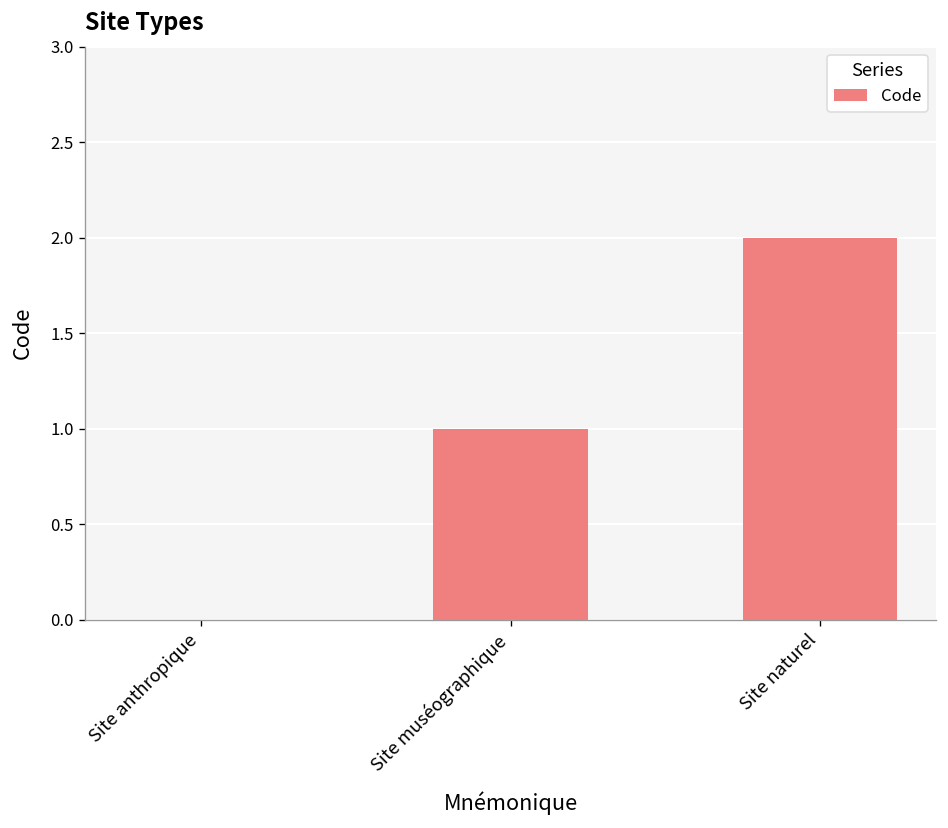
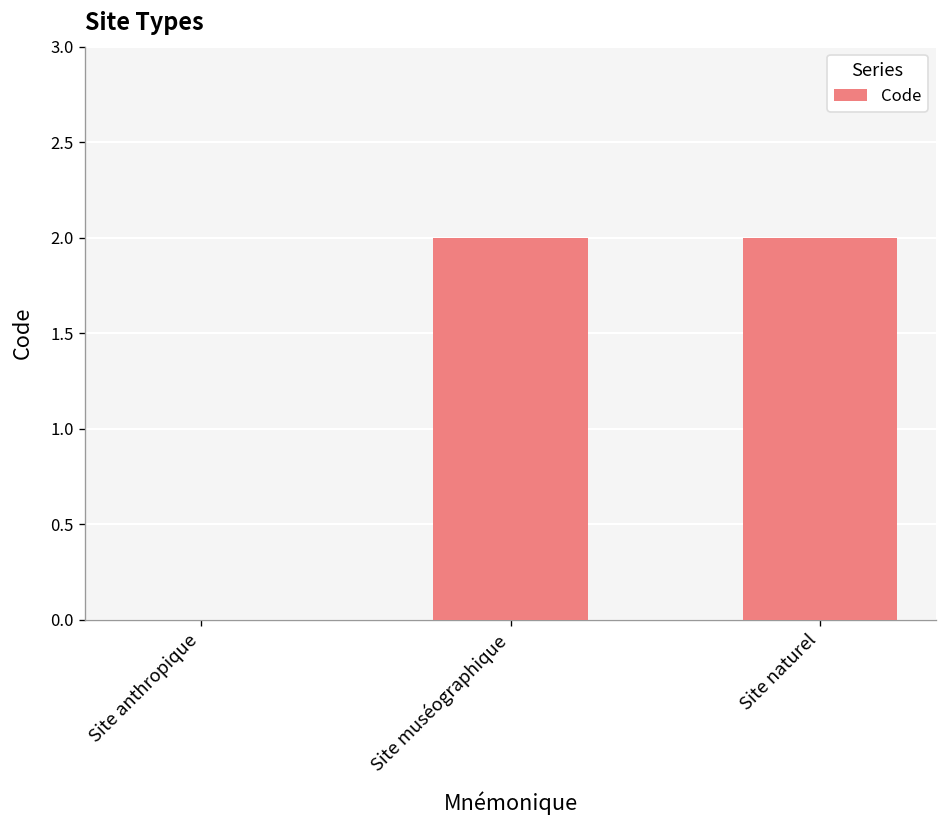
  {
    "Site anthropique": 0,
-   "Site muséographique": 1,
+   "Site muséographique": 2,
    "Site naturel": 2
  }
